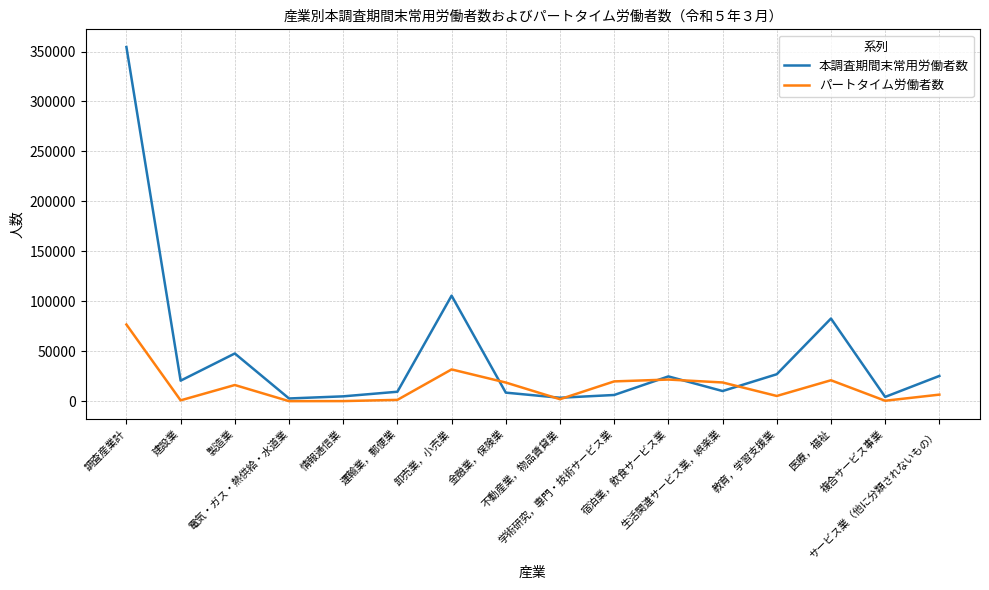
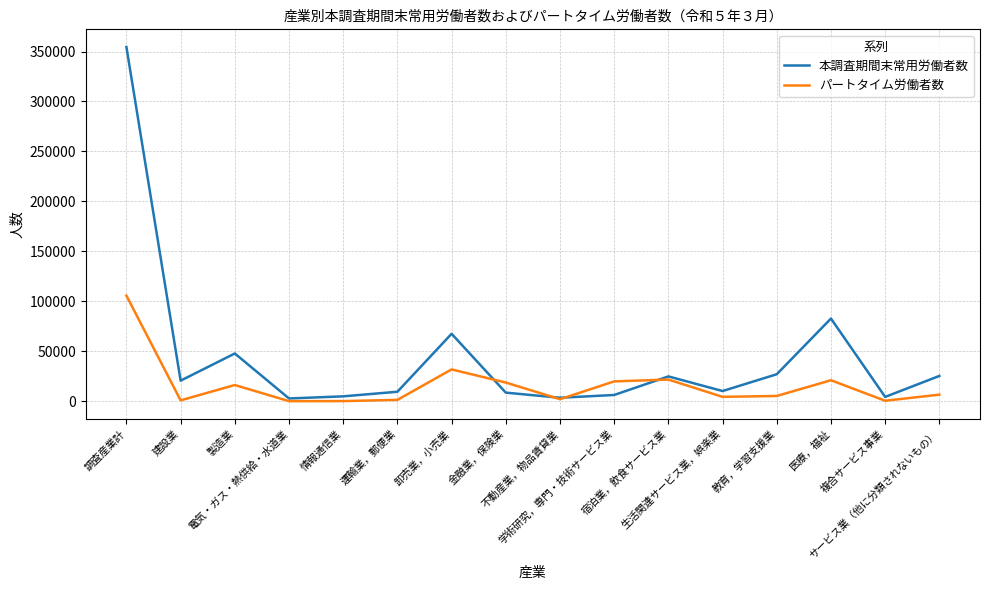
  {
    "本調査期間末常用労働者数": {
      "調査産業計": 350000,
      "建設業": 20000,
      "製造業": 50000,
      "電気・ガス・熱供給・水道業": 0,
      "情報通信業": 0,
      "運輸業，郵便業": 10000,
-     "卸売業，小売業": 110000,
+     "卸売業，小売業": 70000,
      "金融業，保険業": 10000,
      "学術研究，専門・技術サービス業": 10000,
      "宿泊業，飲食サービス業": 20000,
      "生活関連サービス業，娯楽業": 10000,
      "教育，学習支援業": 30000,
      "医療，福祉": 80000,
      "複合サービス事業": 0,
      "サービス業（他に分類されないもの）": 30000
    },
    "パートタイム労働者数": {
-     "調査産業計": 80000,
+     "調査産業計": 110000,
      "建設業": 0,
      "製造業": 20000,
      "電気・ガス・熱供給・水道業": 0,
      "情報通信業": 0,
      "運輸業，郵便業": 0,
      "卸売業，小売業": 30000,
      "金融業，保険業": 20000,
      "学術研究，専門・技術サービス業": 20000,
      "宿泊業，飲食サービス業": 20000,
-     "生活関連サービス業，娯楽業": 20000,
+     "生活関連サービス業，娯楽業": 0,
      "教育，学習支援業": 10000,
      "医療，福祉": 20000,
      "複合サービス事業": 0,
      "サービス業（他に分類されないもの）": 10000
    }
  }
